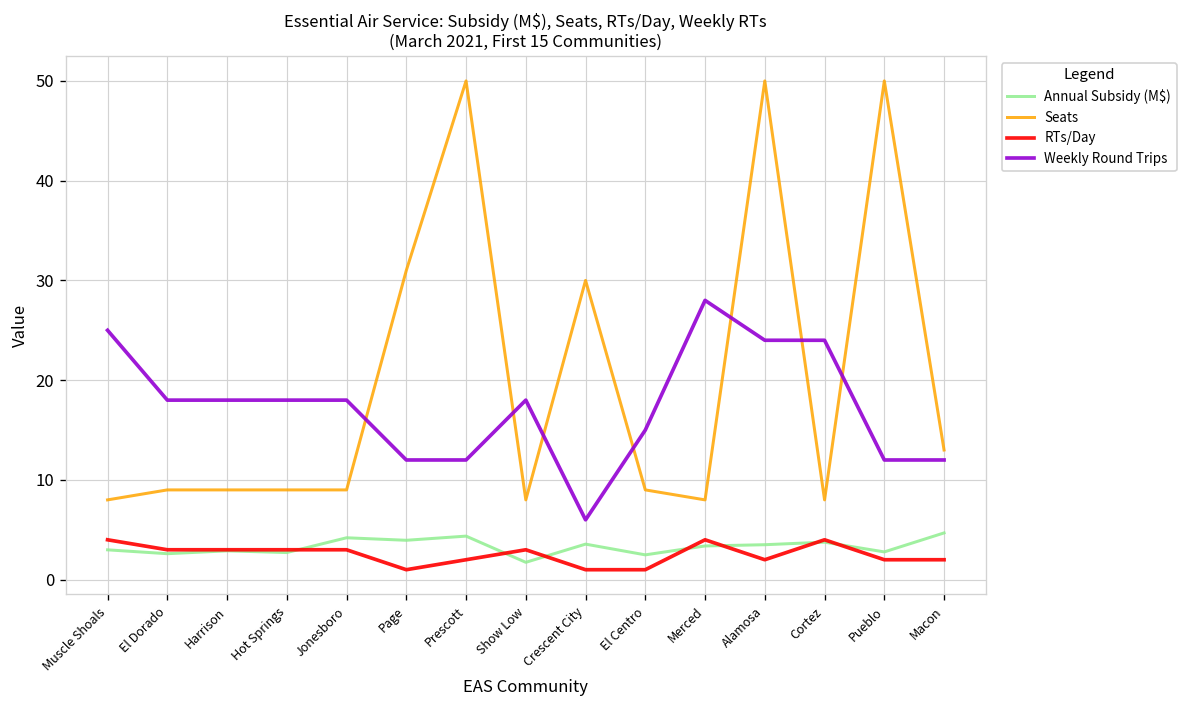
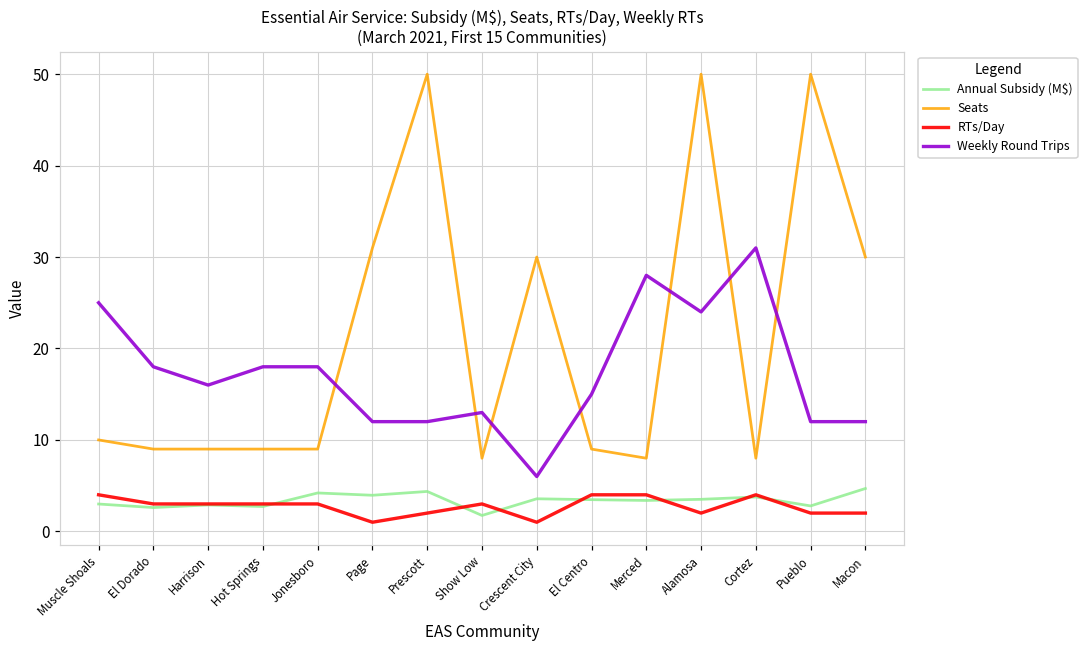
  {
    "Annual Subsidy (M$)": {
      "Muscle Shoals": 3,
      "El Dorado": 3,
      "Jonesboro": 4,
      "Page": 4,
      "Prescott": 4,
      "Show Low": 2,
      "Crescent City": 4,
-     "El Centro": 2,
+     "El Centro": 3,
      "Merced": 3,
      "Alamosa": 4,
      "Pueblo": 3,
      "Macon": 5
    },
    "Seats": {
-     "Muscle Shoals": 8,
+     "Muscle Shoals": 10,
      "El Dorado": 9,
      "Harrison": 9,
      "Hot Springs": 9,
      "Jonesboro": 9,
      "Page": 31,
      "Prescott": 50,
      "Show Low": 8,
      "Crescent City": 30,
      "El Centro": 9,
      "Merced": 8,
      "Alamosa": 50,
      "Cortez": 8,
      "Pueblo": 50,
-     "Macon": 13
+     "Macon": 30
    },
    "RTs/Day": {
      "Muscle Shoals": 4,
      "El Dorado": 3,
      "Jonesboro": 3,
      "Page": 1,
      "Prescott": 2,
      "Show Low": 3,
      "Crescent City": 1,
-     "El Centro": 1,
+     "El Centro": 4,
      "Merced": 4,
      "Alamosa": 2,
      "Pueblo": 2,
      "Macon": 2
    },
    "Weekly Round Trips": {
      "Muscle Shoals": 25,
      "El Dorado": 18,
-     "Harrison": 18,
+     "Harrison": 16,
      "Hot Springs": 18,
      "Jonesboro": 18,
      "Page": 12,
      "Prescott": 12,
-     "Show Low": 18,
+     "Show Low": 13,
      "Crescent City": 6,
      "El Centro": 15,
      "Merced": 28,
      "Alamosa": 24,
-     "Cortez": 24,
+     "Cortez": 31,
      "Pueblo": 12,
      "Macon": 12
    }
  }
